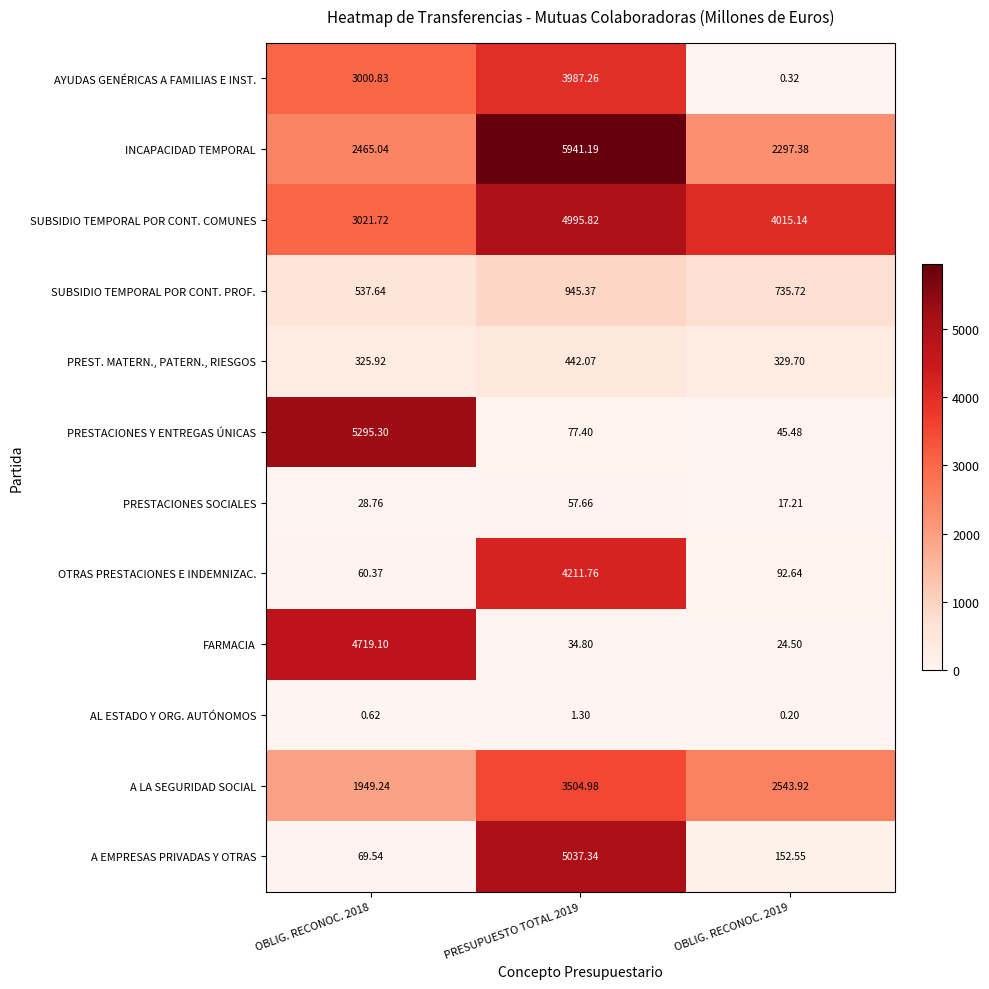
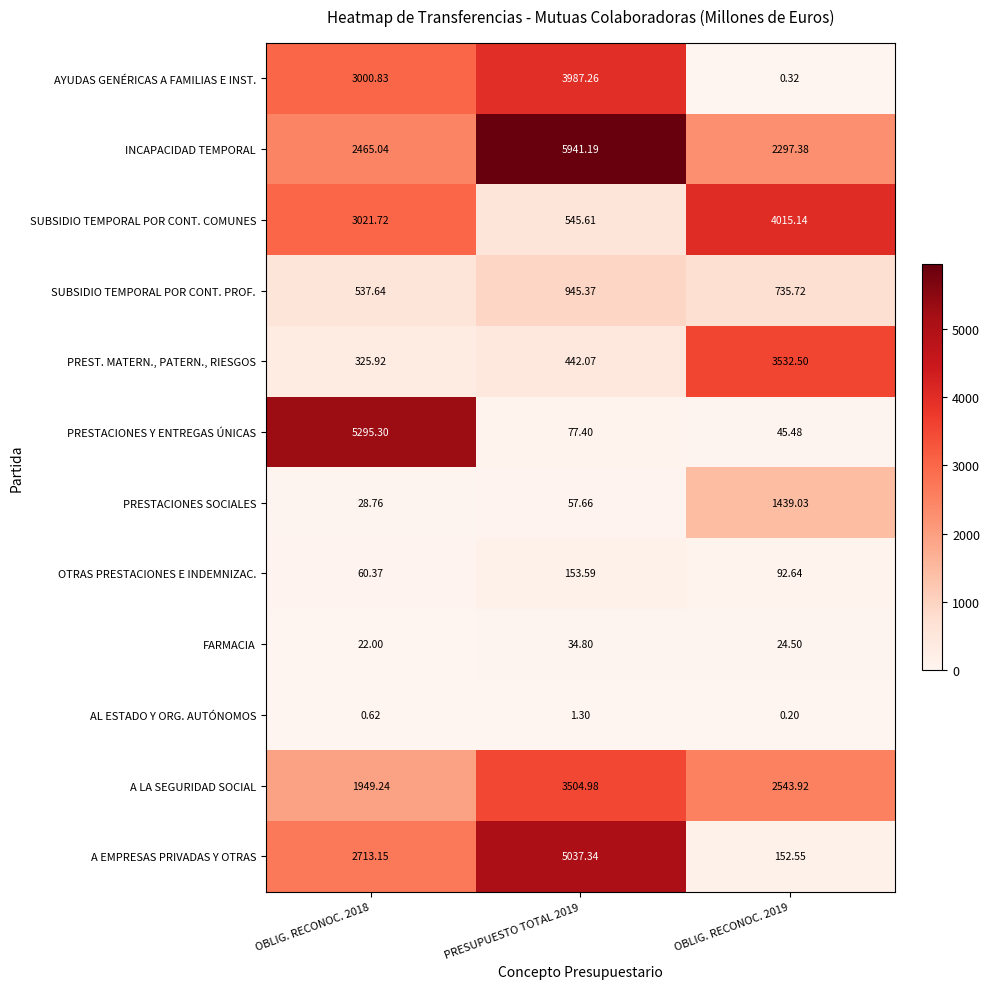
  {
    "AYUDAS GENÉRICAS A FAMILIAS E INST.": {
      "OBLIG. RECONOC. 2018": 3000.83,
      "PRESUPUESTO TOTAL 2019": 3987.26,
      "OBLIG. RECONOC. 2019": 0.32
    },
    "INCAPACIDAD TEMPORAL": {
      "OBLIG. RECONOC. 2018": 2465.04,
      "PRESUPUESTO TOTAL 2019": 5941.19,
      "OBLIG. RECONOC. 2019": 2297.38
    },
    "SUBSIDIO TEMPORAL POR CONT. COMUNES": {
      "OBLIG. RECONOC. 2018": 3021.72,
-     "PRESUPUESTO TOTAL 2019": 4995.82,
+     "PRESUPUESTO TOTAL 2019": 545.61,
      "OBLIG. RECONOC. 2019": 4015.14
    },
    "SUBSIDIO TEMPORAL POR CONT. PROF.": {
      "OBLIG. RECONOC. 2018": 537.64,
      "PRESUPUESTO TOTAL 2019": 945.37,
      "OBLIG. RECONOC. 2019": 735.72
    },
    "PREST. MATERN., PATERN., RIESGOS": {
      "OBLIG. RECONOC. 2018": 325.92,
      "PRESUPUESTO TOTAL 2019": 442.07,
-     "OBLIG. RECONOC. 2019": 329.70
+     "OBLIG. RECONOC. 2019": 3532.50
    },
    "PRESTACIONES Y ENTREGAS ÚNICAS": {
      "OBLIG. RECONOC. 2018": 5295.30,
      "PRESUPUESTO TOTAL 2019": 77.40,
      "OBLIG. RECONOC. 2019": 45.48
    },
    "PRESTACIONES SOCIALES": {
      "OBLIG. RECONOC. 2018": 28.76,
      "PRESUPUESTO TOTAL 2019": 57.66,
-     "OBLIG. RECONOC. 2019": 17.21
+     "OBLIG. RECONOC. 2019": 1439.03
    },
    "OTRAS PRESTACIONES E INDEMNIZAC.": {
      "OBLIG. RECONOC. 2018": 60.37,
-     "PRESUPUESTO TOTAL 2019": 4211.76,
+     "PRESUPUESTO TOTAL 2019": 153.59,
      "OBLIG. RECONOC. 2019": 92.64
    },
    "FARMACIA": {
-     "OBLIG. RECONOC. 2018": 4719.10,
+     "OBLIG. RECONOC. 2018": 22.00,
      "PRESUPUESTO TOTAL 2019": 34.80,
      "OBLIG. RECONOC. 2019": 24.50
    },
    "AL ESTADO Y ORG. AUTÓNOMOS": {
      "OBLIG. RECONOC. 2018": 0.62,
      "PRESUPUESTO TOTAL 2019": 1.30,
      "OBLIG. RECONOC. 2019": 0.20
    },
    "A LA SEGURIDAD SOCIAL": {
      "OBLIG. RECONOC. 2018": 1949.24,
      "PRESUPUESTO TOTAL 2019": 3504.98,
      "OBLIG. RECONOC. 2019": 2543.92
    },
    "A EMPRESAS PRIVADAS Y OTRAS": {
-     "OBLIG. RECONOC. 2018": 69.54,
+     "OBLIG. RECONOC. 2018": 2713.15,
      "PRESUPUESTO TOTAL 2019": 5037.34,
      "OBLIG. RECONOC. 2019": 152.55
    }
  }
